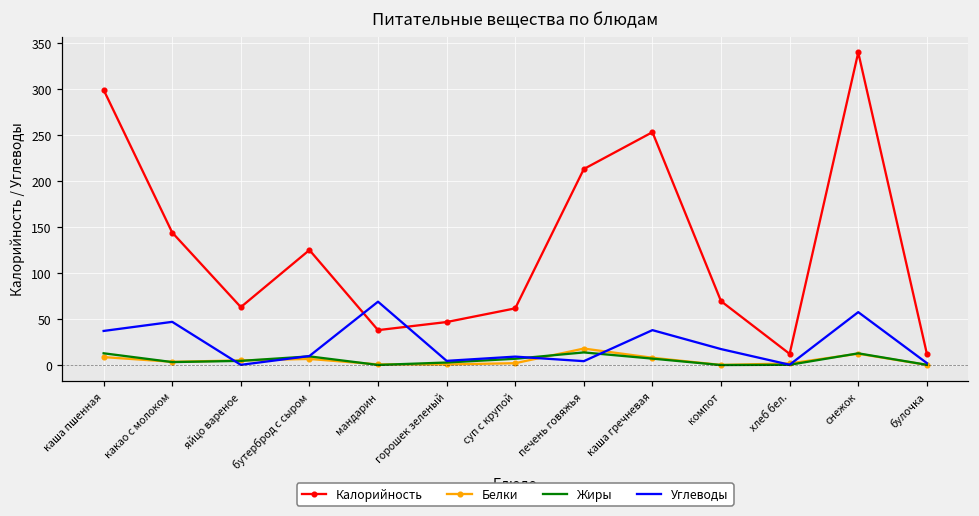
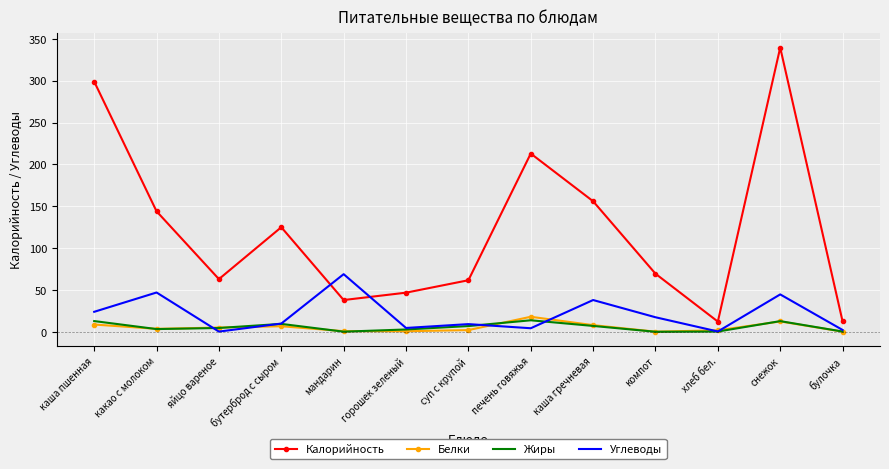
  {
    "Калорийность": {
      "каша пшенная": 300,
      "какао с молоком": 140,
      "яйцо вареное": 60,
      "бутерброд с сыром": 130,
      "мандарин": 40,
      "горошек зеленый": 50,
      "суп с крупой": 60,
      "печень говяжья": 210,
-     "каша гречневая": 250,
+     "каша гречневая": 160,
      "компот": 70,
      "хлеб бел.": 10,
      "снежок": 340,
      "булочка": 10
    },
    "Белки": {
      "каша пшенная": 10,
      "суп с крупой": 0,
      "печень говяжья": 20
    },
    "Жиры": {
      "каша пшенная": 10,
      "печень говяжья": 10
    },
    "Углеводы": {
-     "каша пшенная": 40,
+     "каша пшенная": 20,
      "какао с молоком": 50,
      "яйцо вареное": 0,
      "мандарин": 70,
      "печень говяжья": 0,
      "каша гречневая": 40,
      "компот": 20,
-     "снежок": 60
+     "снежок": 40
    }
  }
